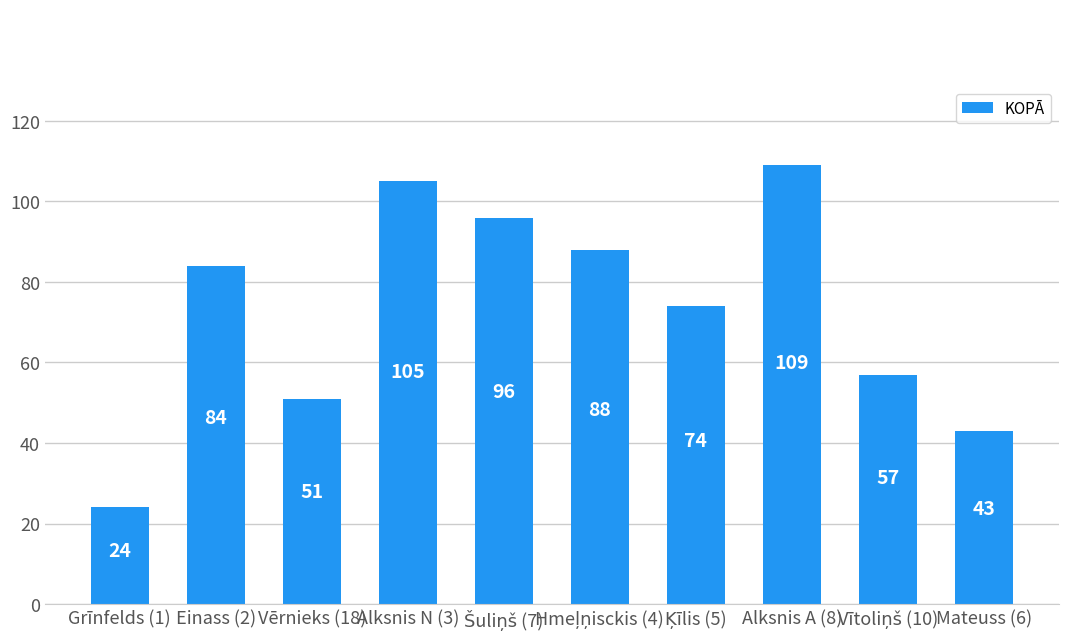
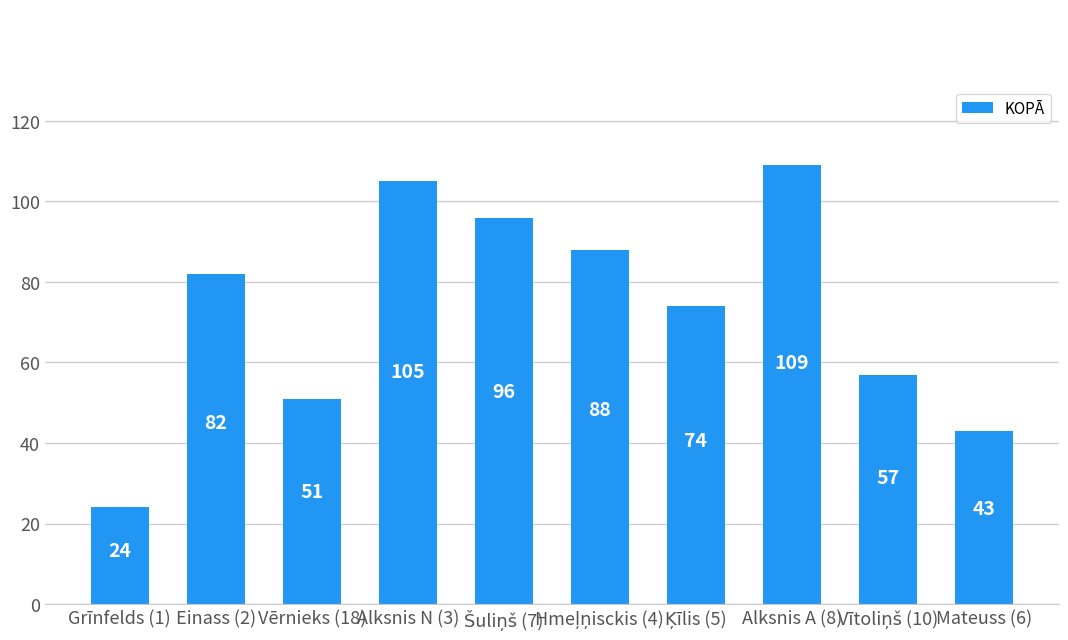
  {
    "Grīnfelds (1)": 24,
-   "Einass (2)": 84,
+   "Einass (2)": 82,
    "Vērnieks (18)": 51,
    "Alksnis N (3)": 105,
    "Šuliņš (7)": 96,
    "Hmeļņisckis (4)": 88,
    "Ķīlis (5)": 74,
    "Alksnis A (8)": 109,
    "Vītoliņš (10)": 57,
    "Mateuss (6)": 43
  }
